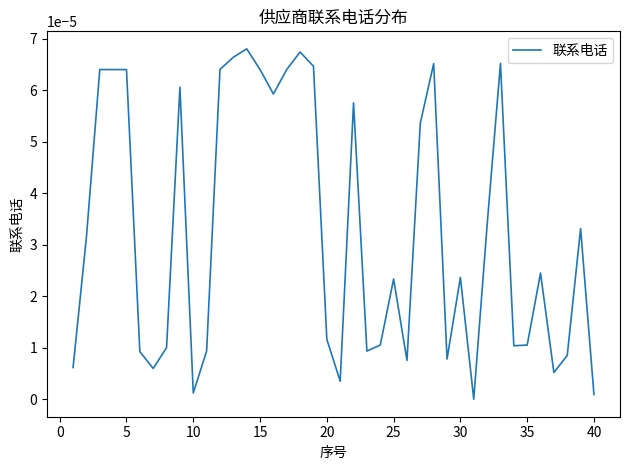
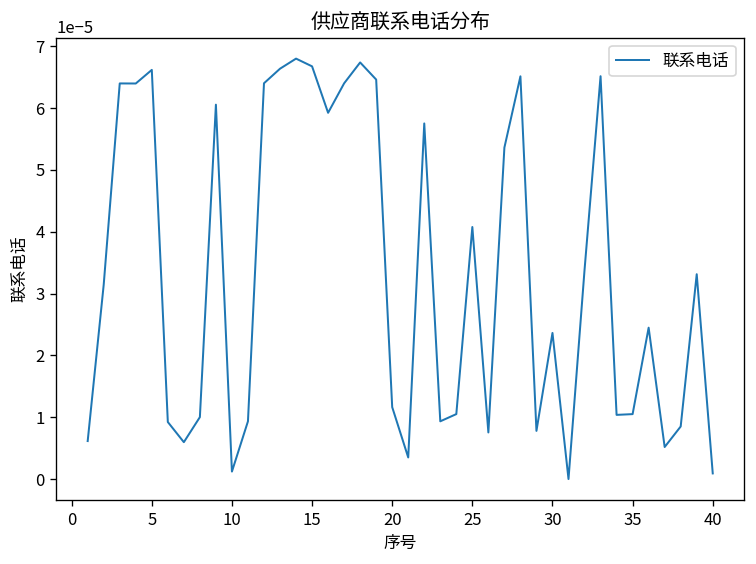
  {
-   "5": 0.000064,
+   "5": 0.000066,
    "10": 0.000001,
-   "15": 0.000064,
+   "15": 0.000067,
    "20": 0.000012,
-   "25": 0.000023,
+   "25": 0.000041,
    "30": 0.000024,
    "35": 0.000011,
    "40": 0.000001
  }
